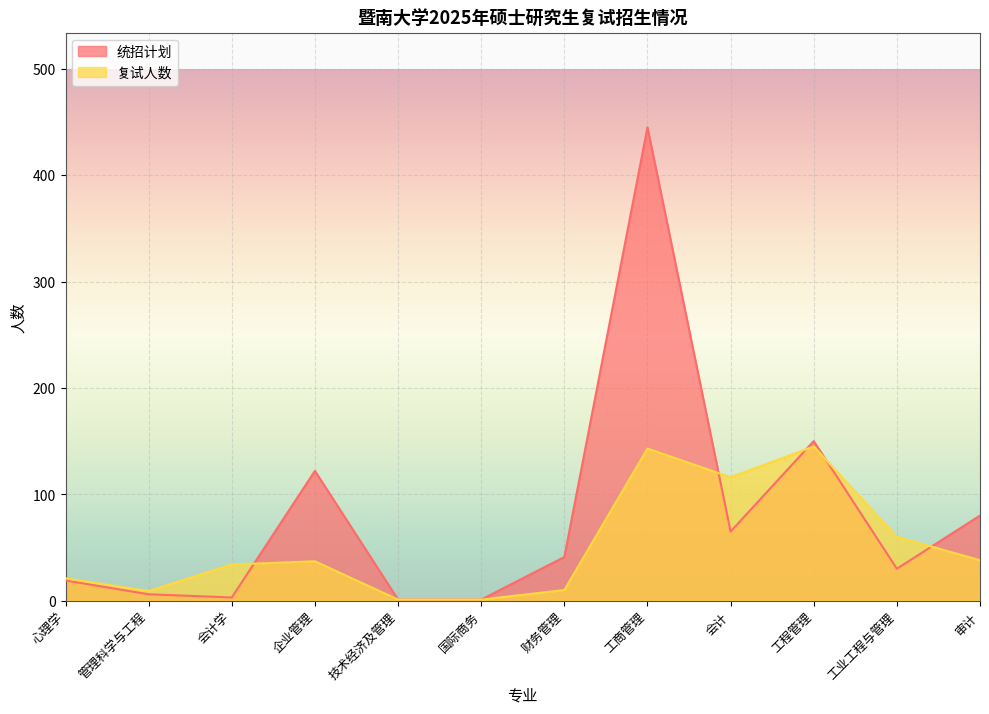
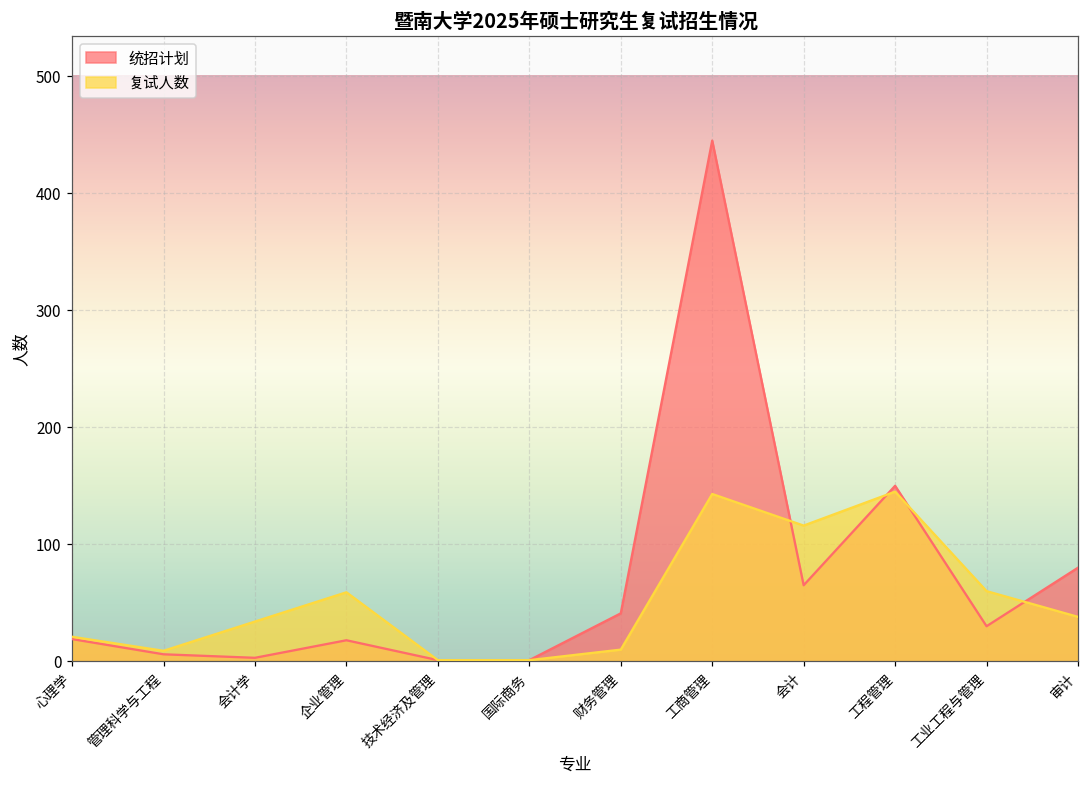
  {
    "统招计划": {
      "管理科学与工程": 6,
      "会计学": 3,
-     "企业管理": 122,
+     "企业管理": 18,
      "财务管理": 41,
      "工商管理": 445,
      "会计": 65,
      "工程管理": 150,
      "工业工程与管理": 30,
      "审计": 80
    },
    "复试人数": {
      "管理科学与工程": 9,
      "会计学": 34,
-     "企业管理": 37,
+     "企业管理": 59,
      "财务管理": 10,
      "工商管理": 143,
      "会计": 116,
      "工程管理": 145,
      "工业工程与管理": 60,
      "审计": 38
    }
  }
